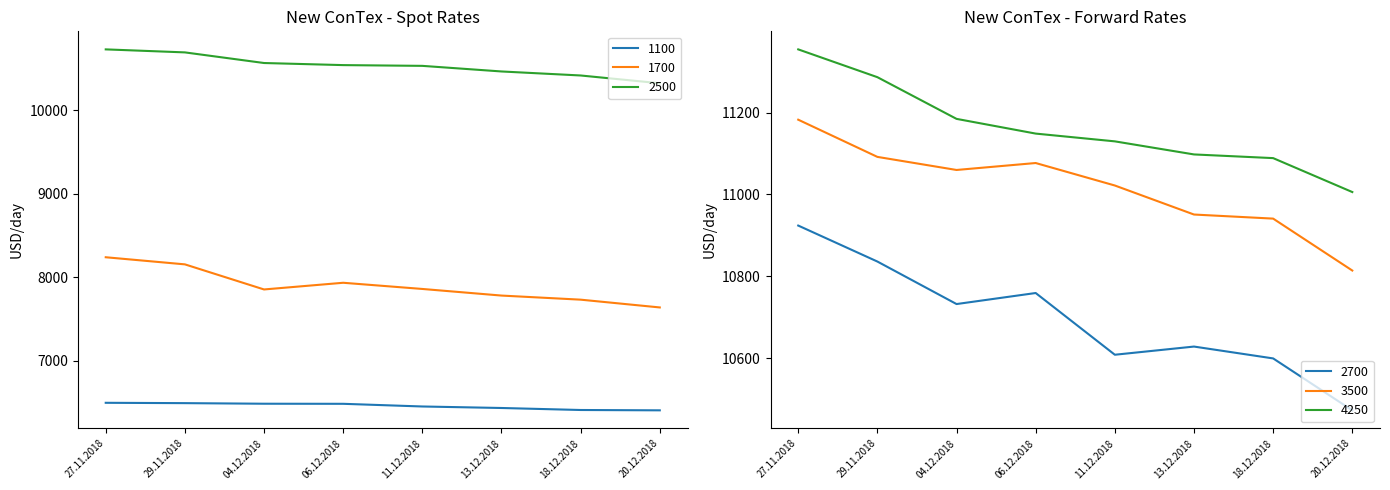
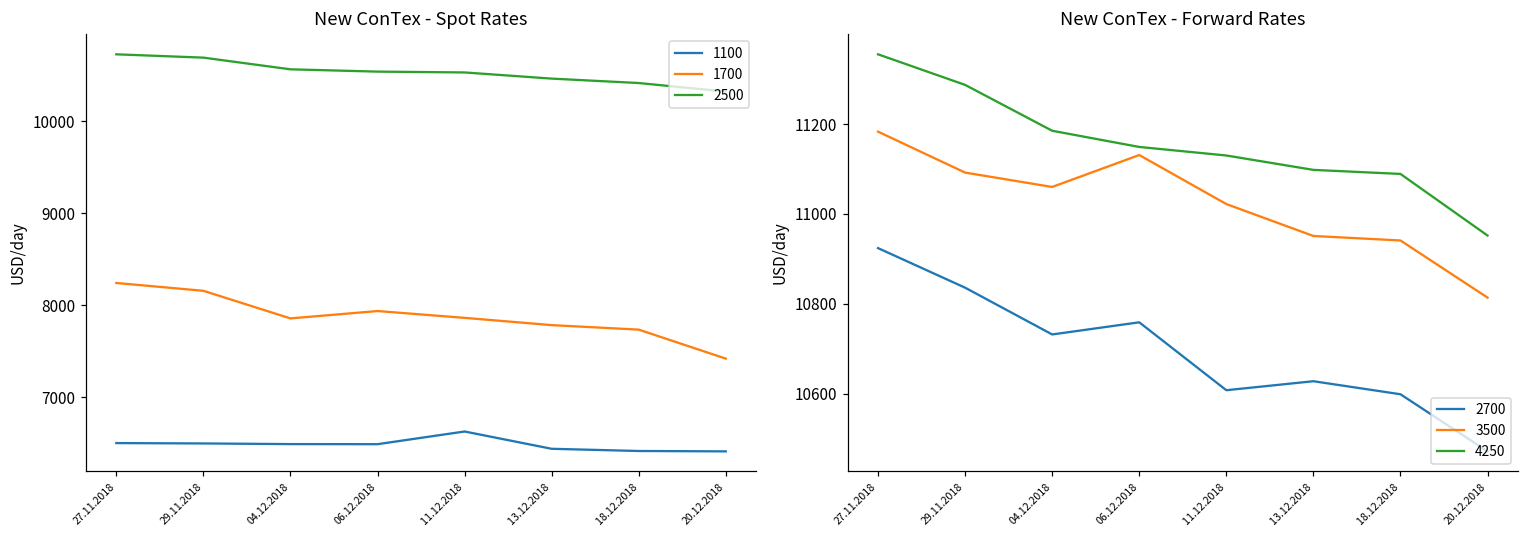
  {
    "New ConTex - Spot Rates": {
      "1100": {
        "27.11.2018": 6500,
        "29.11.2018": 6500,
        "04.12.2018": 6500,
        "06.12.2018": 6500,
-       "11.12.2018": 6500,
+       "11.12.2018": 6600,
        "13.12.2018": 6400,
        "18.12.2018": 6400,
        "20.12.2018": 6400
      },
      "1700": {
        "27.11.2018": 8200,
        "29.11.2018": 8200,
        "04.12.2018": 7900,
        "06.12.2018": 7900,
        "11.12.2018": 7900,
        "13.12.2018": 7800,
        "18.12.2018": 7700,
-       "20.12.2018": 7600
+       "20.12.2018": 7400
      },
      "2500": {
        "27.11.2018": 10700,
        "29.11.2018": 10700,
        "04.12.2018": 10600,
        "06.12.2018": 10500,
        "11.12.2018": 10500,
        "13.12.2018": 10500,
        "18.12.2018": 10400
      }
    },
    "New ConTex - Forward Rates": {
      "2700": {
        "27.11.2018": 10920,
        "29.11.2018": 10840,
        "04.12.2018": 10730,
        "06.12.2018": 10760,
        "11.12.2018": 10610,
        "13.12.2018": 10630,
        "18.12.2018": 10600
      },
      "3500": {
        "27.11.2018": 11180,
        "29.11.2018": 11090,
        "04.12.2018": 11060,
-       "06.12.2018": 11080,
+       "06.12.2018": 11130,
        "11.12.2018": 11020,
        "13.12.2018": 10950,
        "18.12.2018": 10940,
        "20.12.2018": 10810
      },
      "4250": {
        "27.11.2018": 11360,
        "29.11.2018": 11290,
        "04.12.2018": 11190,
        "06.12.2018": 11150,
        "11.12.2018": 11130,
        "13.12.2018": 11100,
        "18.12.2018": 11090,
-       "20.12.2018": 11010
+       "20.12.2018": 10950
      }
    }
  }
